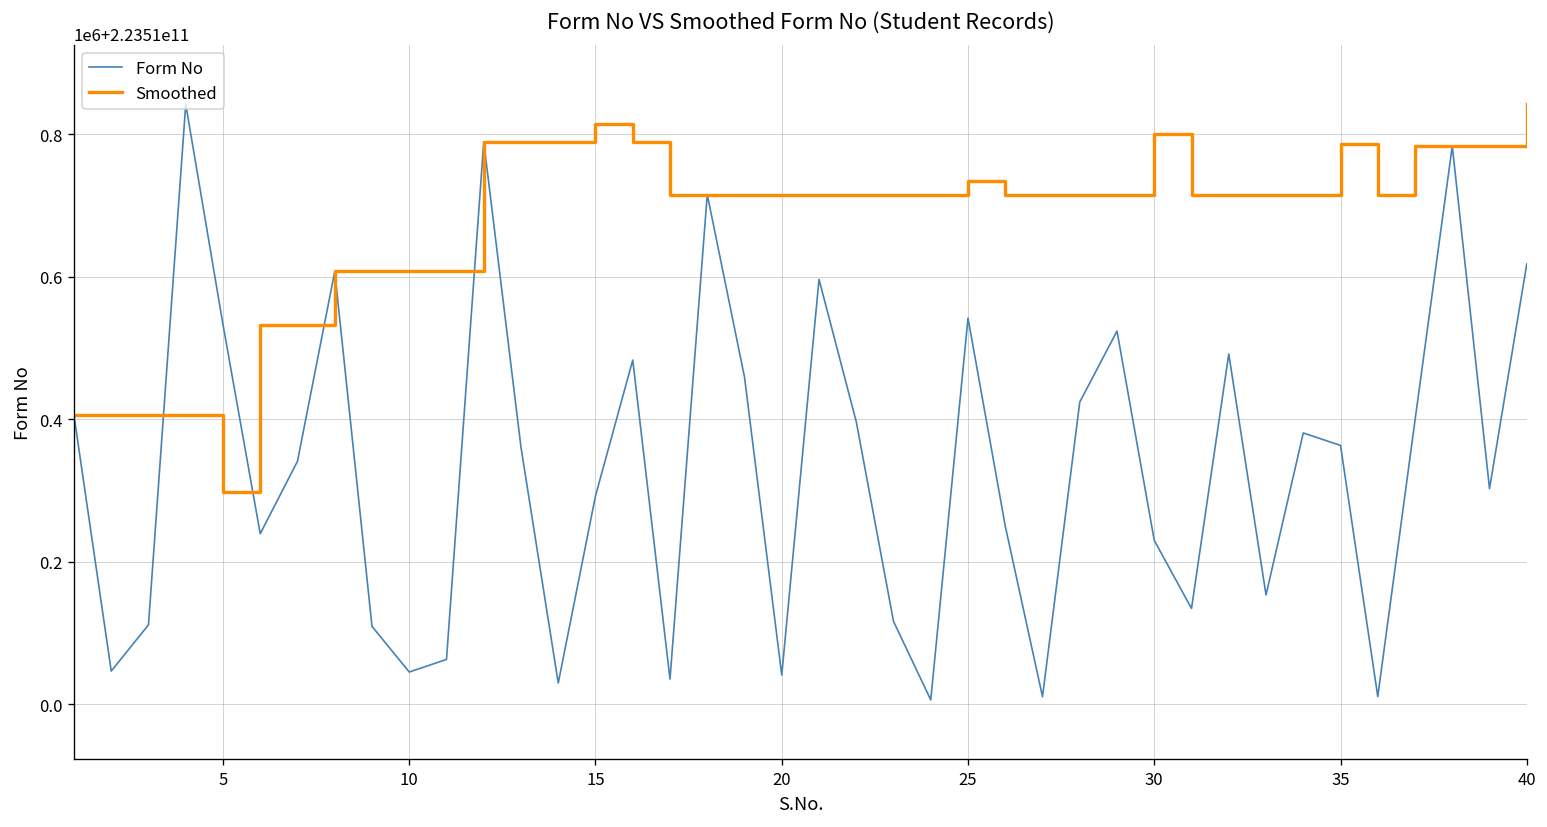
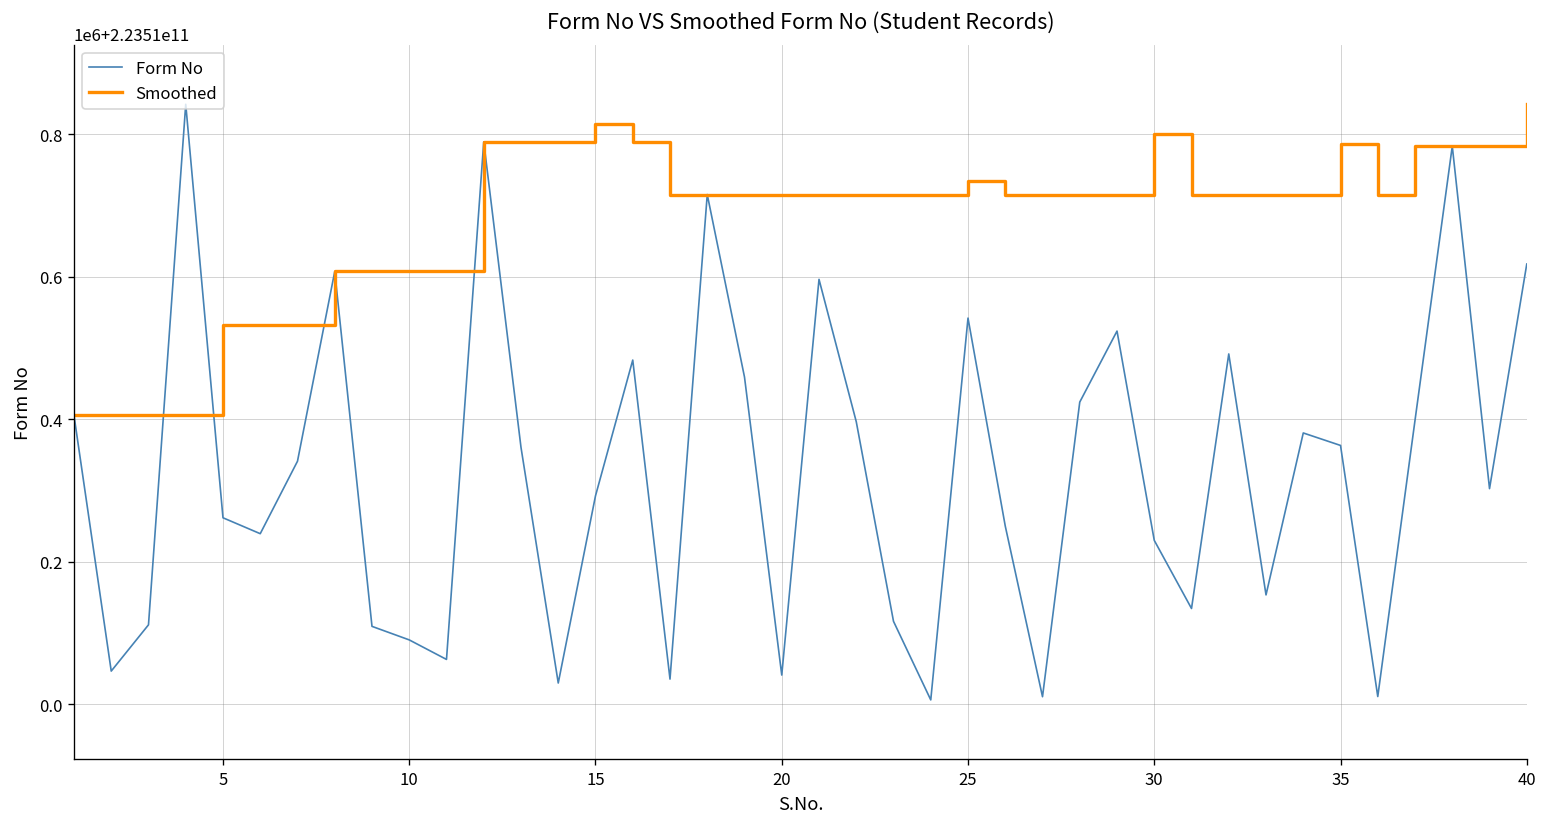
  {
    "Form No": {
-     "5": 223510530000,
-     "10": 223510050000,
+     "5": 223510260000,
+     "10": 223510090000,
      "15": 223510290000,
      "20": 223510040000,
      "25": 223510540000,
      "30": 223510230000,
      "35": 223510360000,
      "40": 223510620000
    },
    "Smoothed": {
-     "5": 223510300000,
+     "5": 223510530000,
      "10": 223510610000,
      "15": 223510810000,
      "20": 223510720000,
      "25": 223510730000,
      "30": 223510800000,
      "35": 223510790000,
      "40": 223510840000
    }
  }
